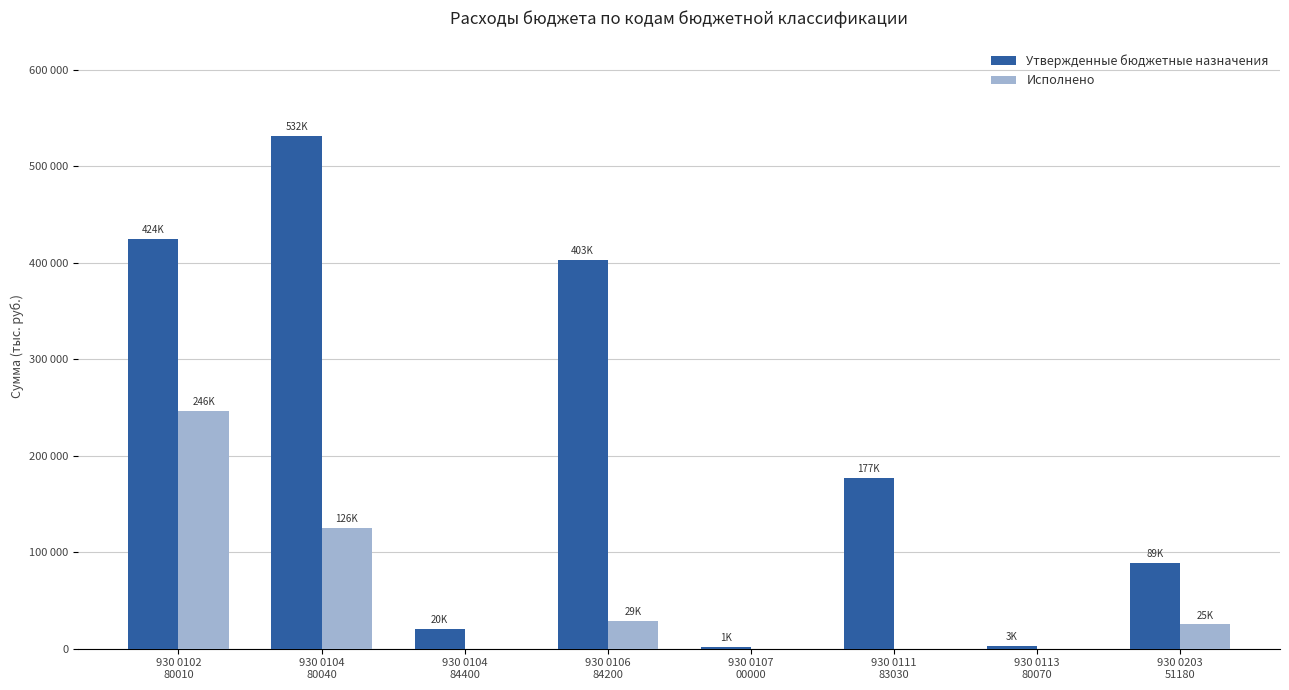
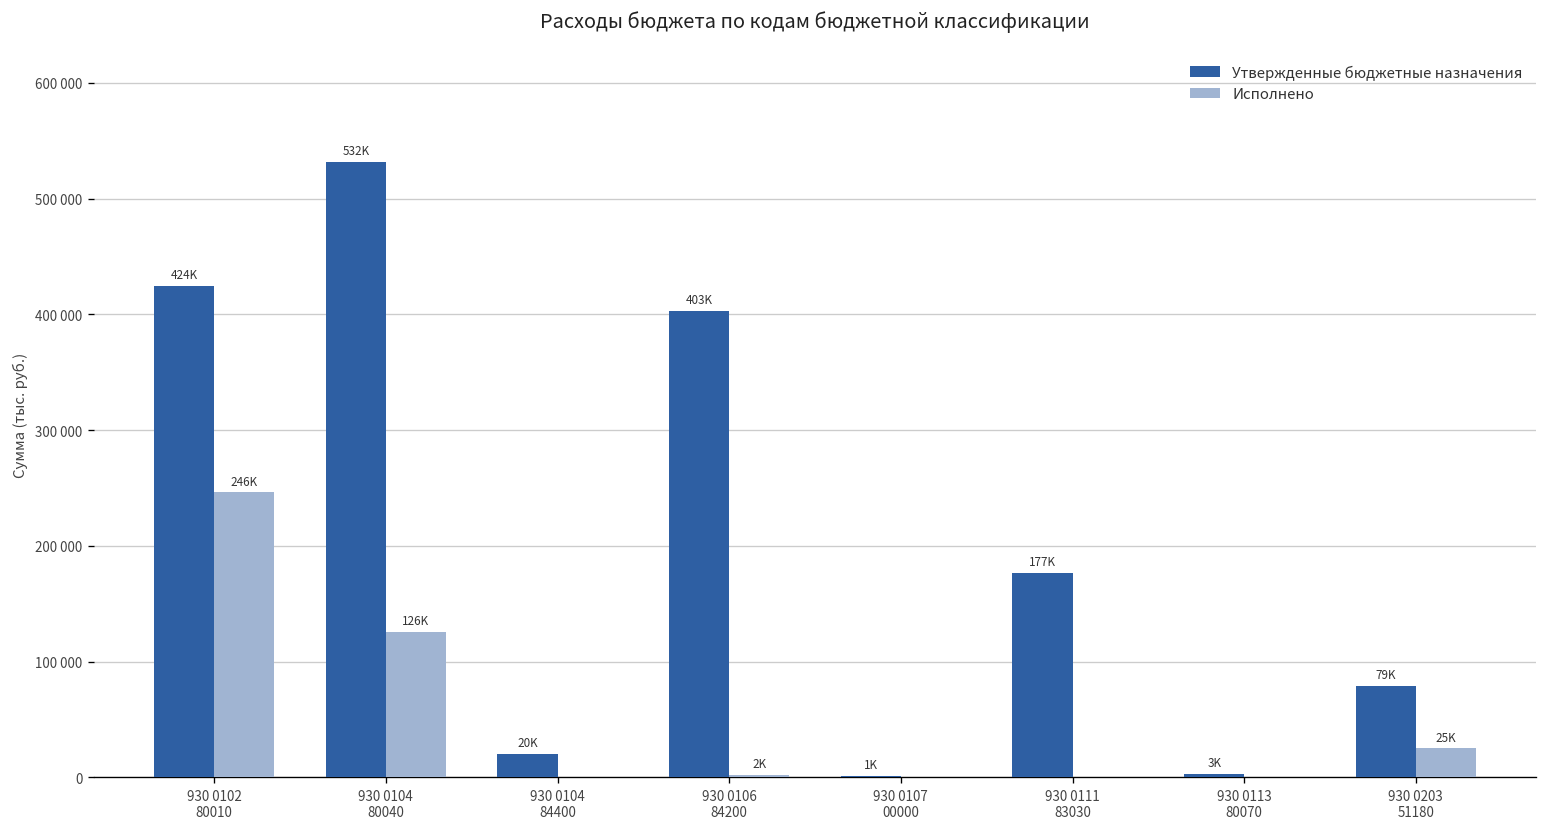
  {
    "Утвержденные бюджетные назначения": {
      "930 0102 80010": "424K",
      "930 0104 80040": "532K",
      "930 0104 84400": "20K",
      "930 0106 84200": "403K",
      "930 0107 00000": "1K",
      "930 0111 83030": "177K",
      "930 0113 80070": "3K",
-     "930 0203 51180": "89K"
+     "930 0203 51180": "79K"
    },
    "Исполнено": {
      "930 0102 80010": "246K",
      "930 0104 80040": "126K",
-     "930 0106 84200": "29K",
+     "930 0106 84200": "2K",
      "930 0203 51180": "25K"
    }
  }
